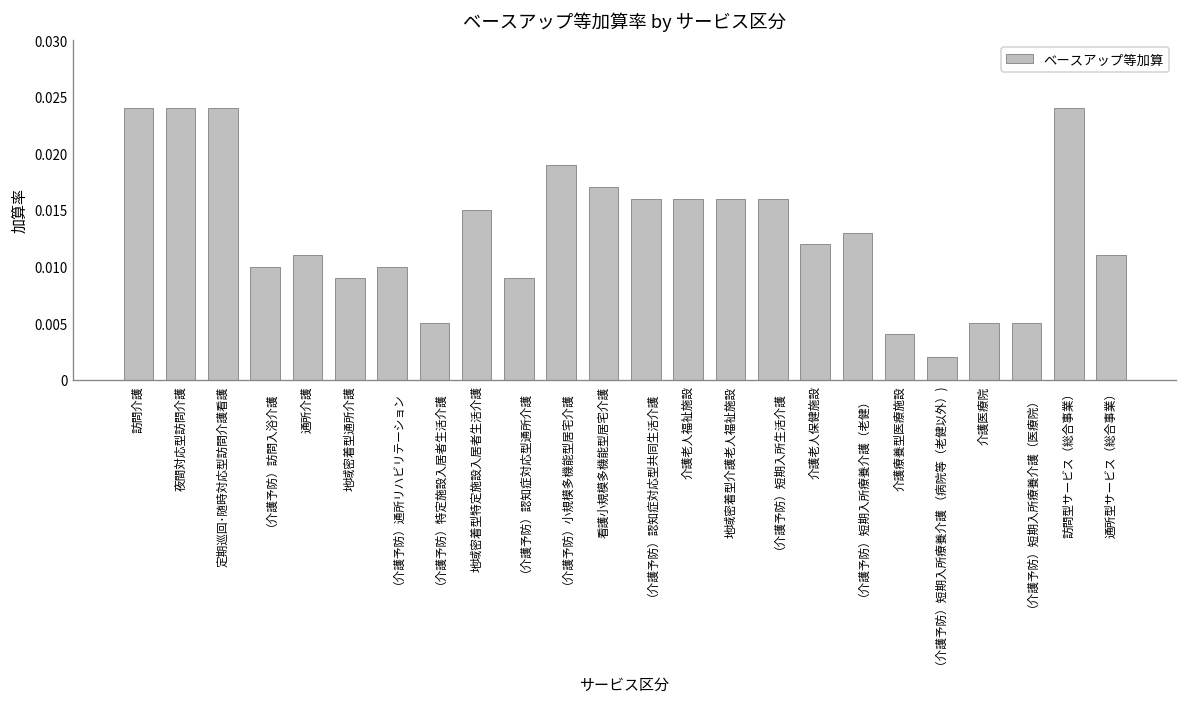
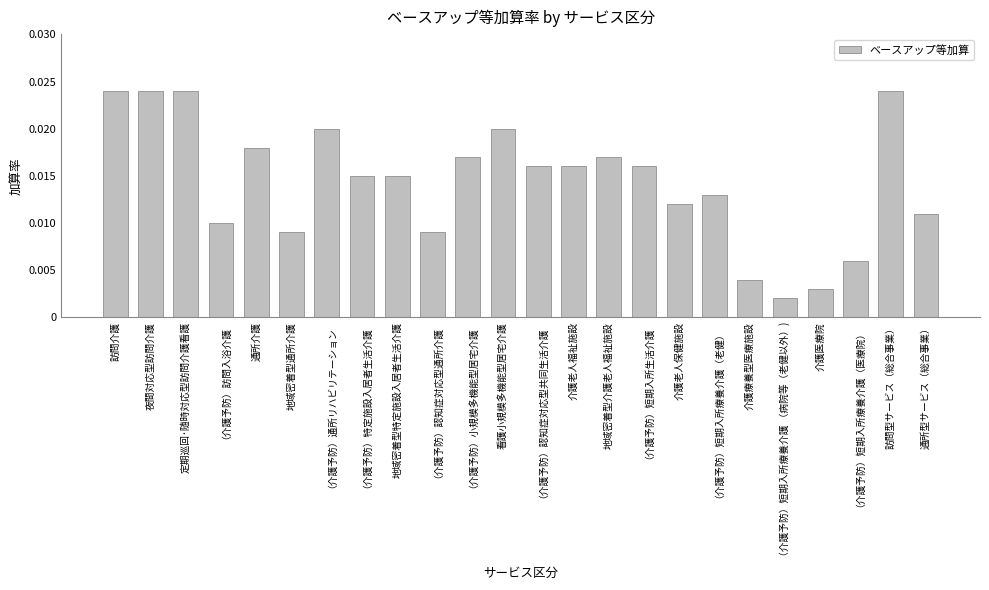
  {
    "訪問介護": 0.024,
    "夜間対応型訪問介護": 0.024,
    "定期巡回･随時対応型訪問介護看護": 0.024,
    "（介護予防）訪問入浴介護": 0.010,
-   "通所介護": 0.011,
+   "通所介護": 0.018,
    "地域密着型通所介護": 0.009,
-   "（介護予防）通所リハビリテーション": 0.01,
-   "（介護予防）特定施設入居者生活介護": 0.005,
+   "（介護予防）通所リハビリテーション": 0.02,
+   "（介護予防）特定施設入居者生活介護": 0.015,
    "地域密着型特定施設入居者生活介護": 0.015,
    "（介護予防）認知症対応型通所介護": 0.009,
-   "（介護予防）小規模多機能型居宅介護": 0.019,
-   "看護小規模多機能型居宅介護": 0.017,
+   "（介護予防）小規模多機能型居宅介護": 0.017,
+   "看護小規模多機能型居宅介護": 0.020,
    "（介護予防）認知症対応型共同生活介護": 0.016,
    "介護老人福祉施設": 0.016,
-   "地域密着型介護老人福祉施設": 0.016,
+   "地域密着型介護老人福祉施設": 0.017,
    "（介護予防）短期入所生活介護": 0.016,
    "介護老人保健施設": 0.012,
    "（介護予防）短期入所療養介護（老健）": 0.013,
    "介護療養型医療施設": 0.004,
    "（介護予防）短期入所療養介護 （病院等（老健以外）)": 0.002,
-   "介護医療院": 0.005,
-   "（介護予防）短期入所療養介護（医療院）": 0.005,
+   "介護医療院": 0.003,
+   "（介護予防）短期入所療養介護（医療院）": 0.006,
    "訪問型サービス（総合事業）": 0.024,
    "通所型サービス（総合事業）": 0.011
  }
